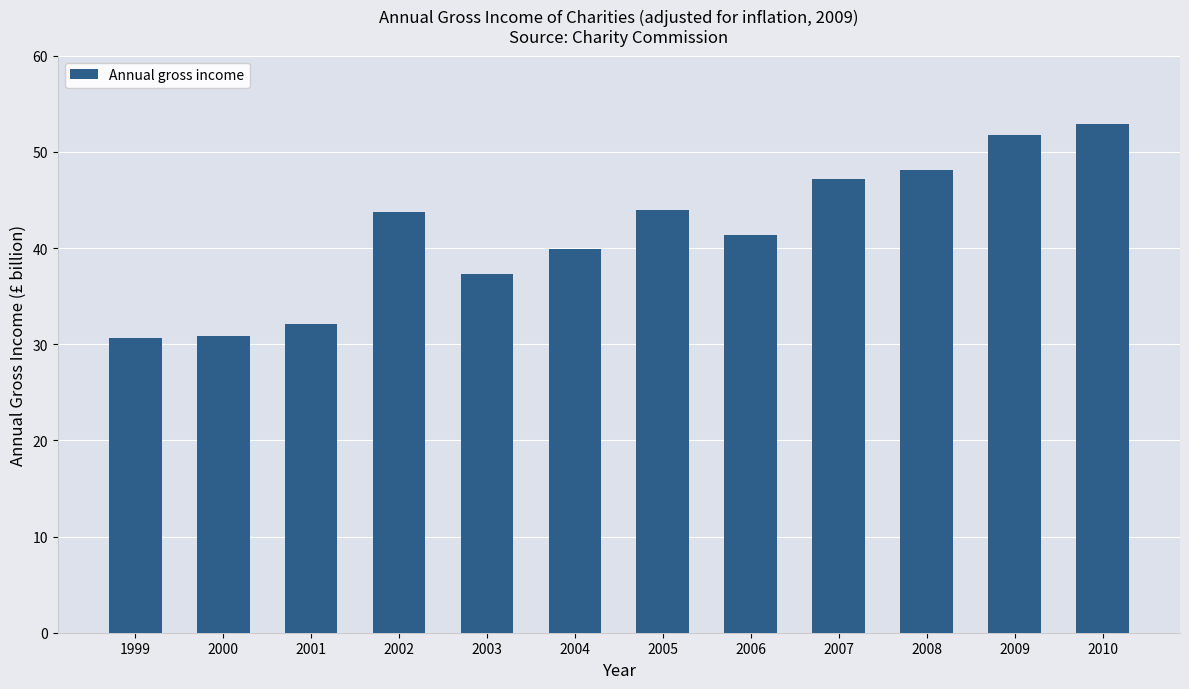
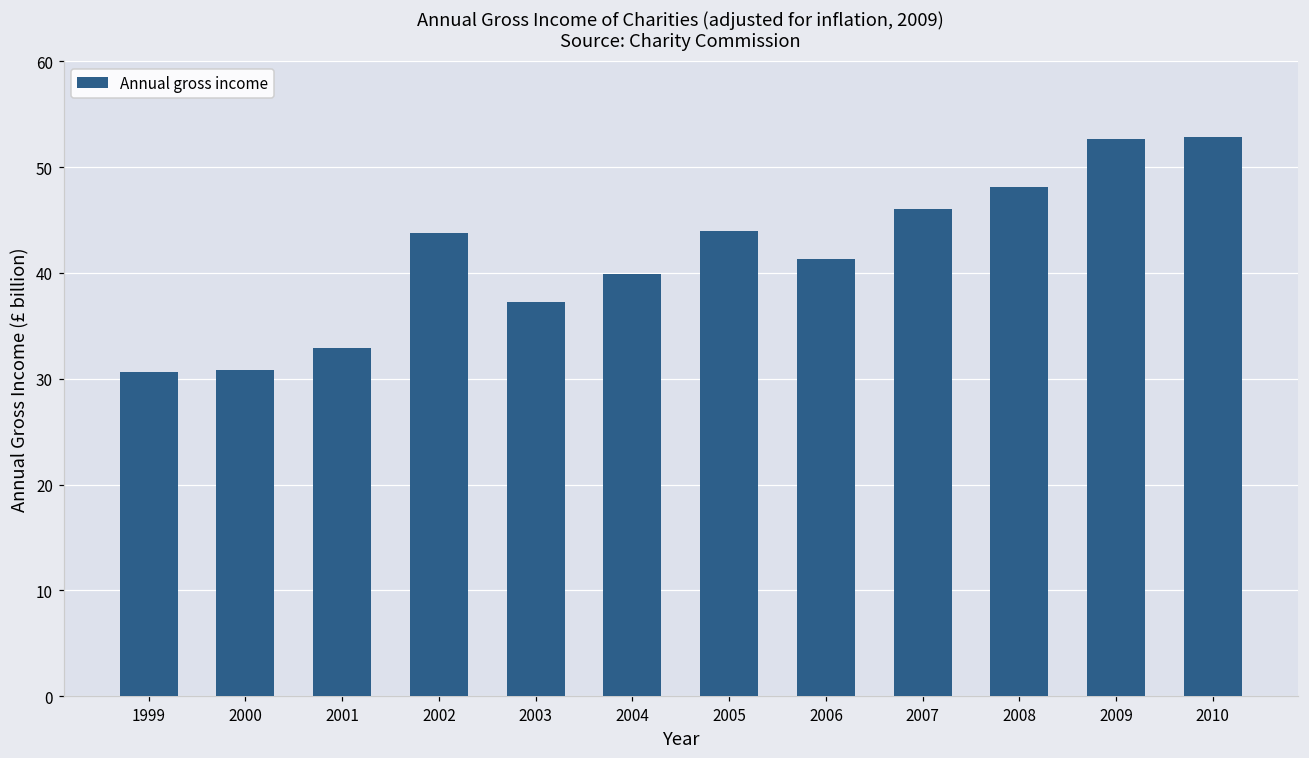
  {
    "1999": 31,
    "2000": 31,
-   "2001": 32,
+   "2001": 33,
    "2002": 44,
    "2003": 37,
    "2004": 40,
    "2005": 44,
    "2006": 41,
-   "2007": 47,
+   "2007": 46,
    "2008": 48,
-   "2009": 52,
+   "2009": 53,
    "2010": 53
  }
